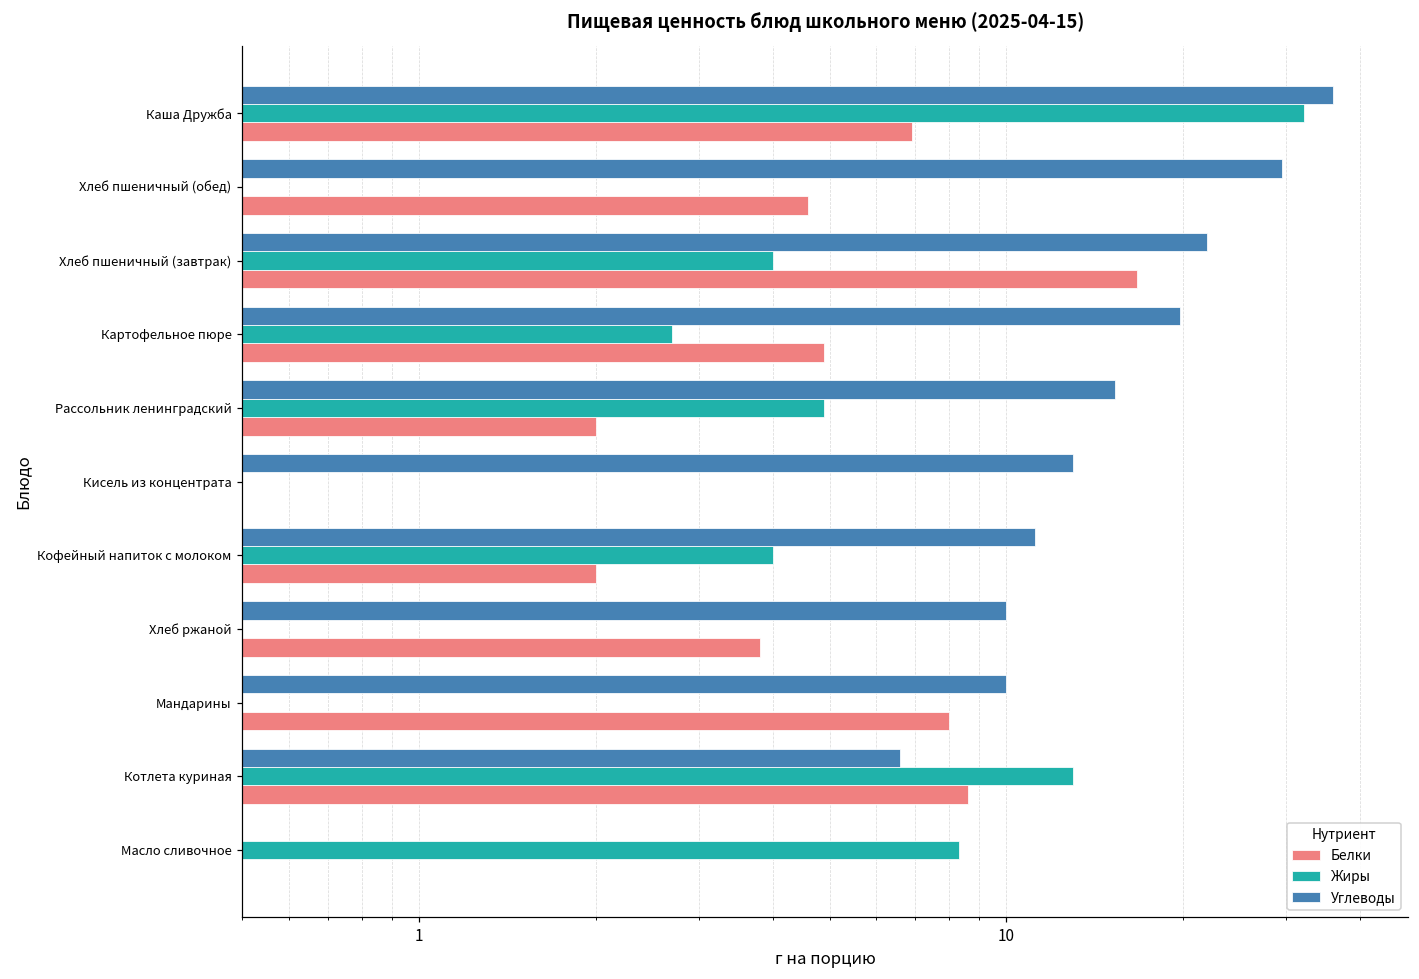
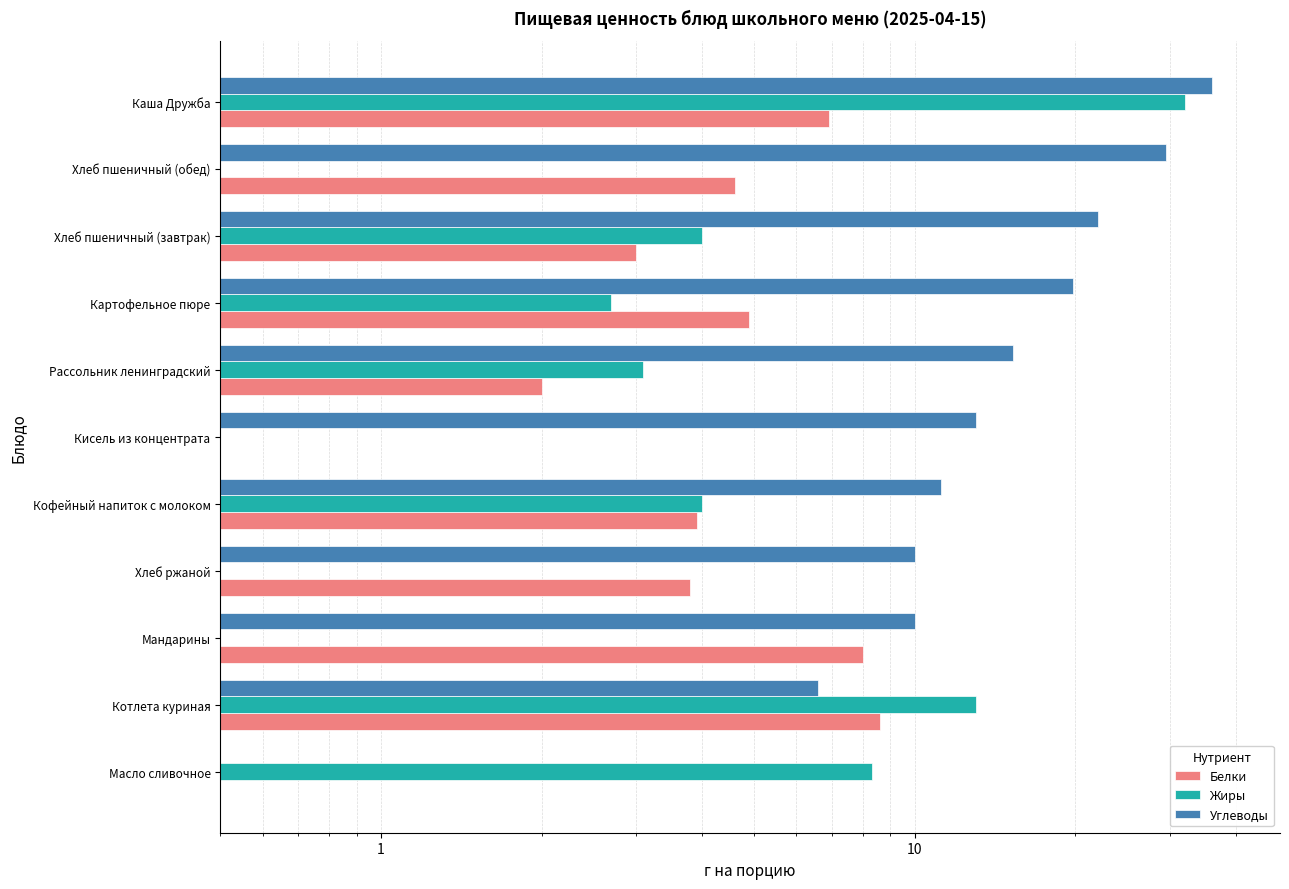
  {
    "Белки": {
      "Каша Дружба": 6.9,
      "Хлеб пшеничный (обед)": 4.6,
-     "Хлеб пшеничный (завтрак)": 16.7,
+     "Хлеб пшеничный (завтрак)": 3.0,
      "Картофельное пюре": 4.9,
      "Рассольник ленинградский": 2.0,
-     "Кофейный напиток с молоком": 2.0,
+     "Кофейный напиток с молоком": 3.9,
      "Хлеб ржаной": 3.8,
      "Мандарины": 8.0,
      "Котлета куриная": 8.6
    },
    "Жиры": {
      "Каша Дружба": 32,
      "Хлеб пшеничный (обед)": 0.5,
      "Хлеб пшеничный (завтрак)": 4.0,
      "Картофельное пюре": 2.7,
-     "Рассольник ленинградский": 4.9,
+     "Рассольник ленинградский": 3.1,
      "Кофейный напиток с молоком": 4.0,
      "Котлета куриная": 13.0,
      "Масло сливочное": 8.3
    },
    "Углеводы": {
      "Каша Дружба": 36,
      "Хлеб пшеничный (обед)": 30,
      "Хлеб пшеничный (завтрак)": 22.0,
      "Картофельное пюре": 19.8,
      "Рассольник ленинградский": 15.3,
      "Кисель из концентрата": 13.0,
      "Кофейный напиток с молоком": 11.2,
      "Хлеб ржаной": 10.0,
      "Мандарины": 10.0,
      "Котлета куриная": 6.6
    }
  }
